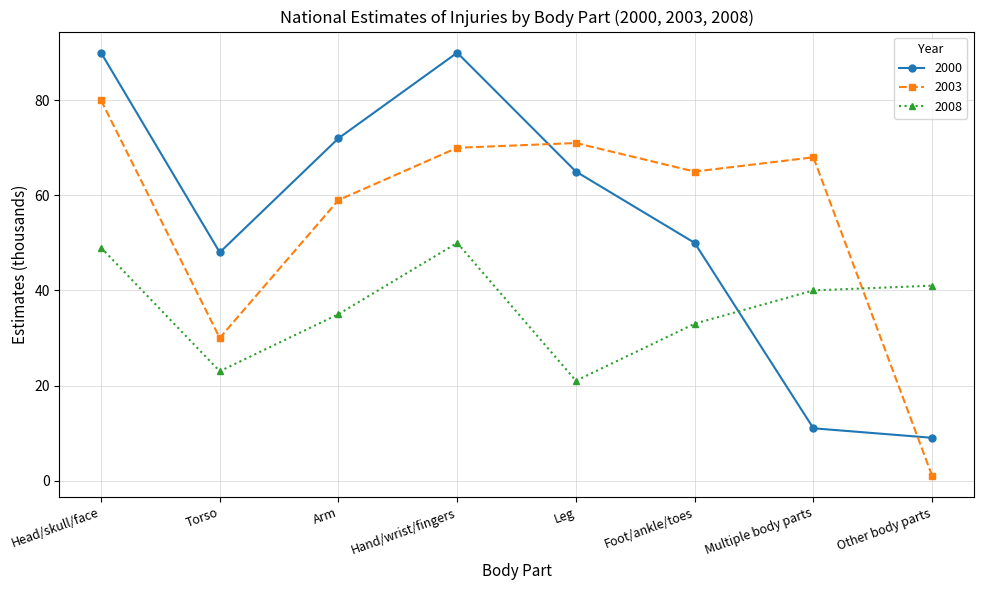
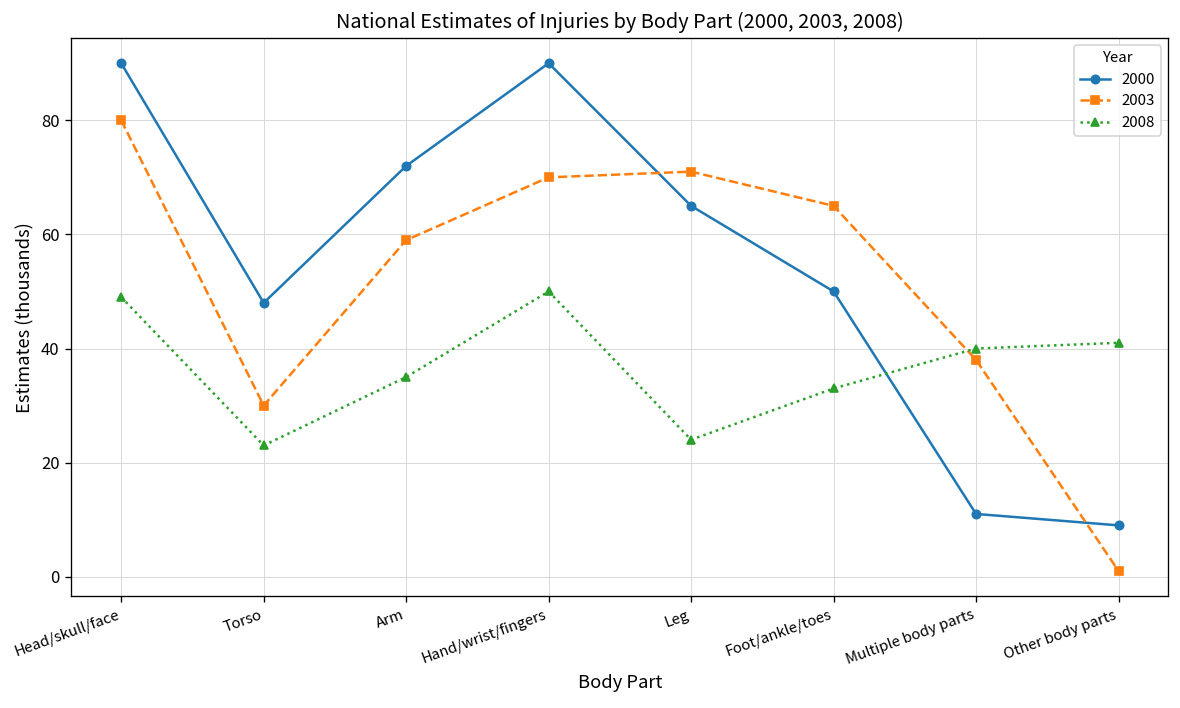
  {
    "2000": {
      "Head/skull/face": 90,
      "Torso": 48,
      "Arm": 72,
      "Hand/wrist/fingers": 90,
      "Leg": 65,
      "Foot/ankle/toes": 50,
      "Multiple body parts": 11,
      "Other body parts": 9
    },
    "2003": {
      "Head/skull/face": 80,
      "Torso": 30,
      "Arm": 59,
      "Hand/wrist/fingers": 70,
      "Leg": 71,
      "Foot/ankle/toes": 65,
-     "Multiple body parts": 68,
+     "Multiple body parts": 38,
      "Other body parts": 1
    },
    "2008": {
      "Head/skull/face": 49,
      "Torso": 23,
      "Arm": 35,
      "Hand/wrist/fingers": 50,
-     "Leg": 21,
+     "Leg": 24,
      "Foot/ankle/toes": 33,
      "Multiple body parts": 40,
      "Other body parts": 41
    }
  }
